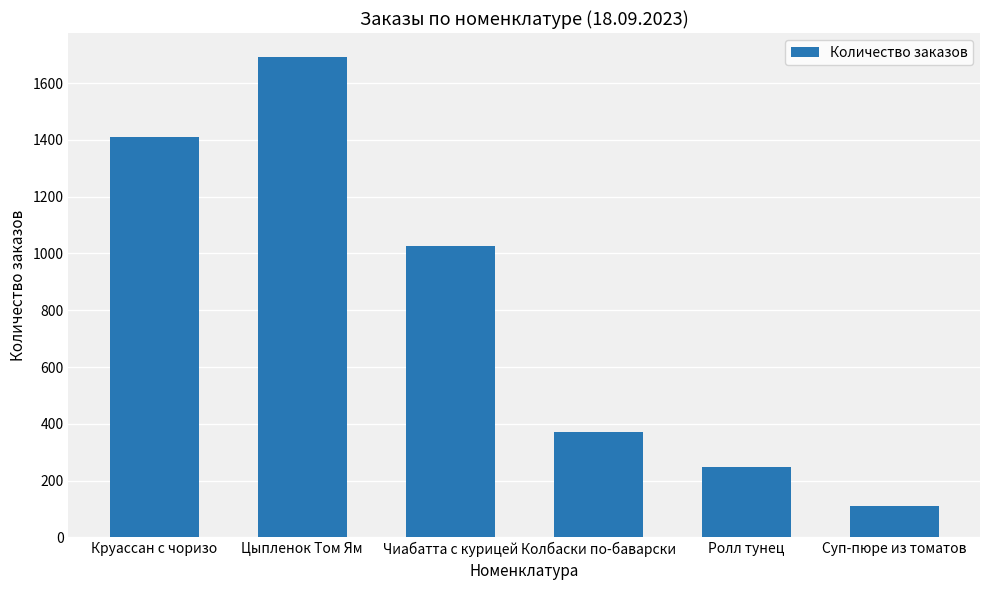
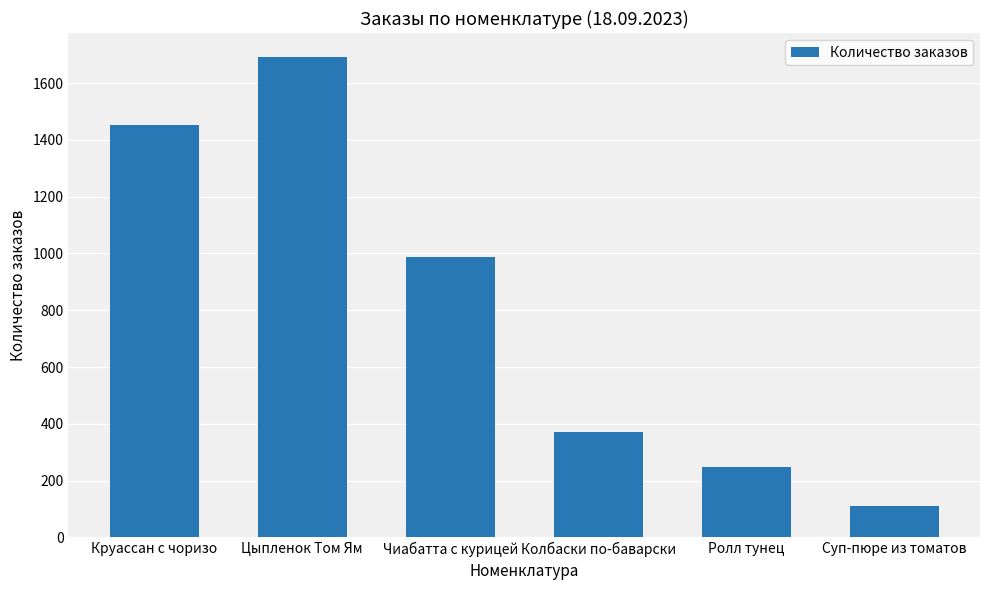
  {
-   "Круассан с чоризо": 1410,
+   "Круассан с чоризо": 1450,
    "Цыпленок Том Ям": 1690,
-   "Чиабатта с курицей": 1030,
+   "Чиабатта с курицей": 990,
    "Колбаски по-баварски": 370,
    "Ролл тунец": 250,
    "Суп-пюре из томатов": 110
  }
